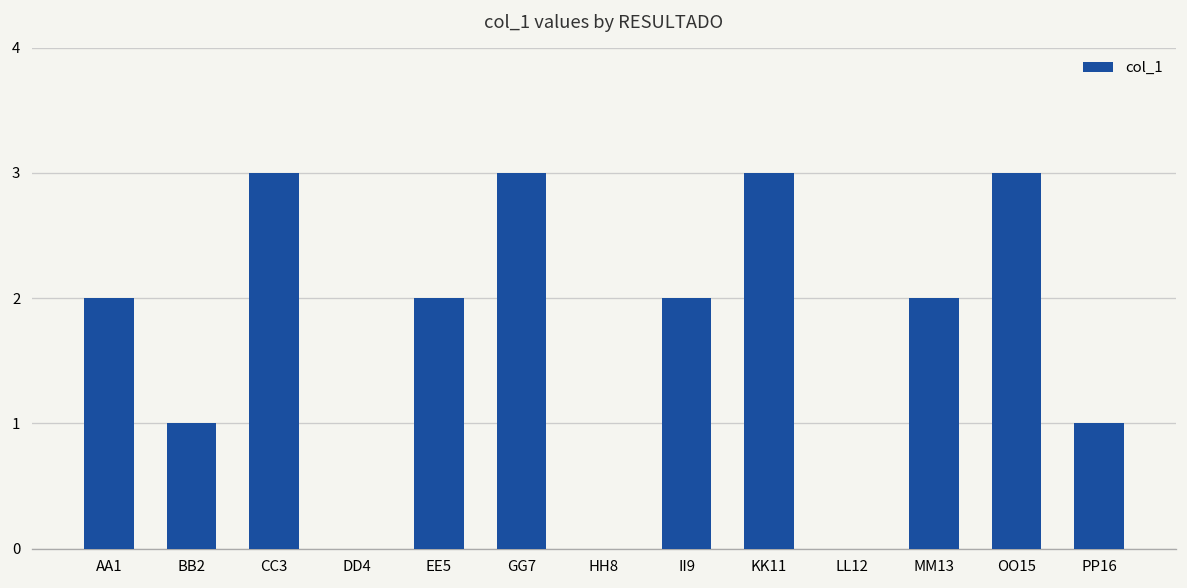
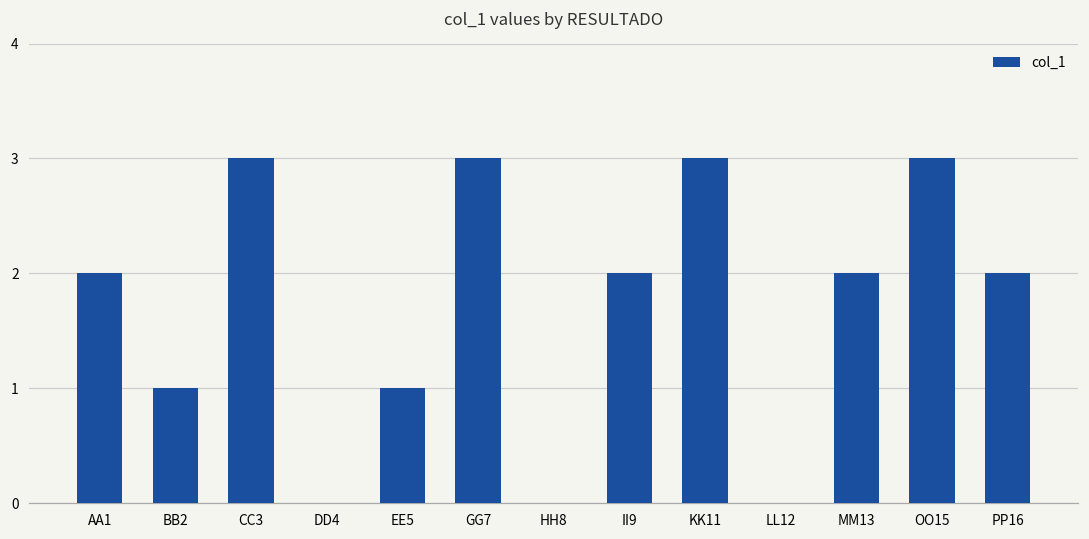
  {
    "AA1": 2,
    "BB2": 1,
    "CC3": 3,
    "DD4": 0,
-   "EE5": 2,
+   "EE5": 1,
    "GG7": 3,
    "HH8": 0,
    "II9": 2,
    "KK11": 3,
    "LL12": 0,
    "MM13": 2,
    "OO15": 3,
-   "PP16": 1
+   "PP16": 2
  }
